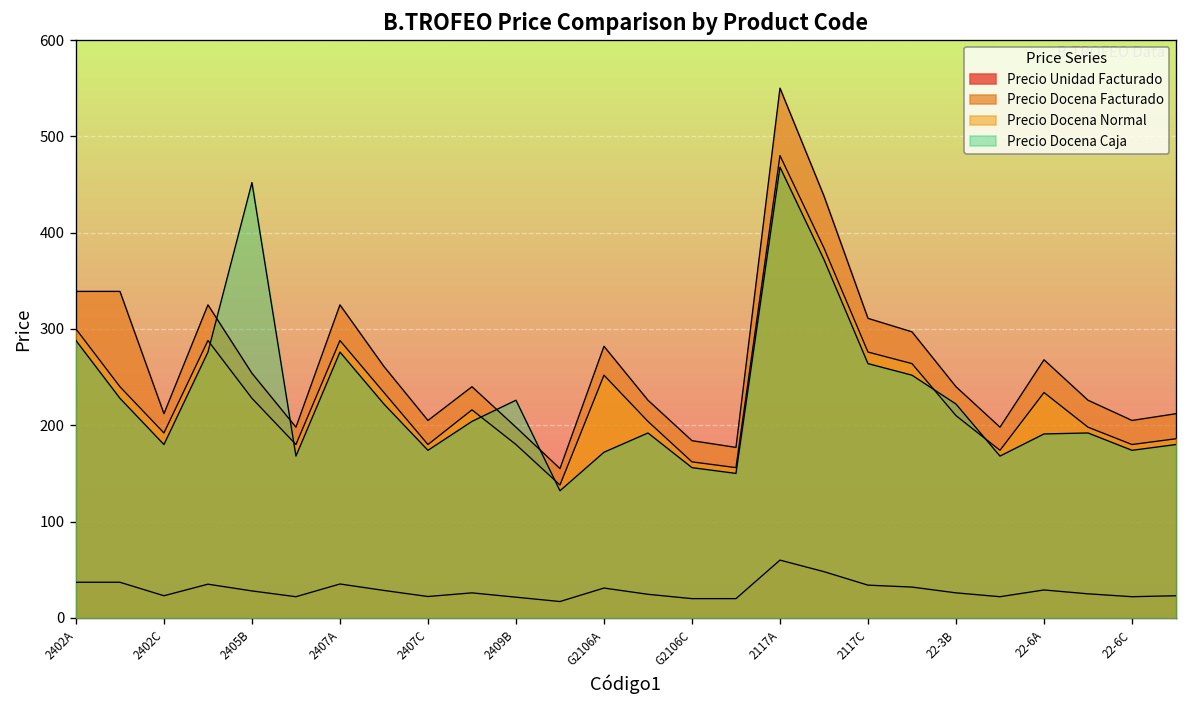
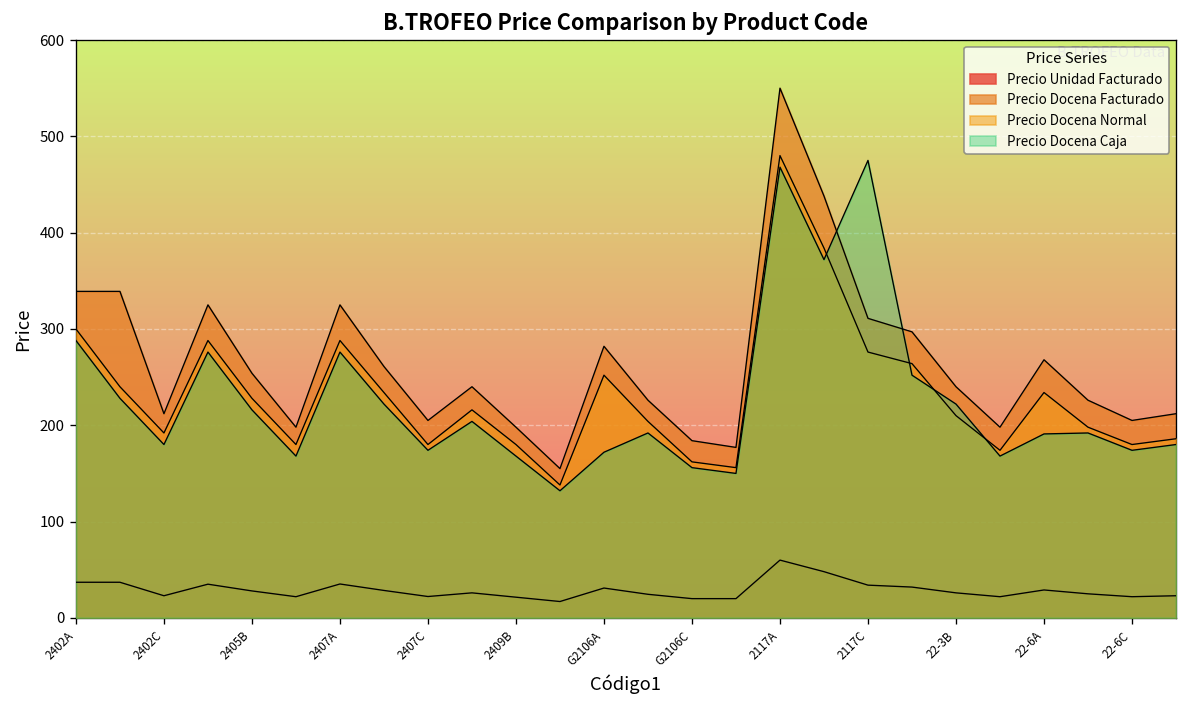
  {
    "Precio Docena Caja": {
      "2402A": 290,
      "2402C": 180,
-     "2405B": 450,
+     "2405B": 220,
      "2407A": 280,
      "2407C": 170,
-     "2409B": 230,
+     "2409B": 170,
      "G2106A": 170,
      "G2106C": 160,
      "2117A": 470,
-     "2117C": 260,
+     "2117C": 480,
      "22-3B": 220,
      "22-6A": 190,
      "22-6C": 170
    }
  }
